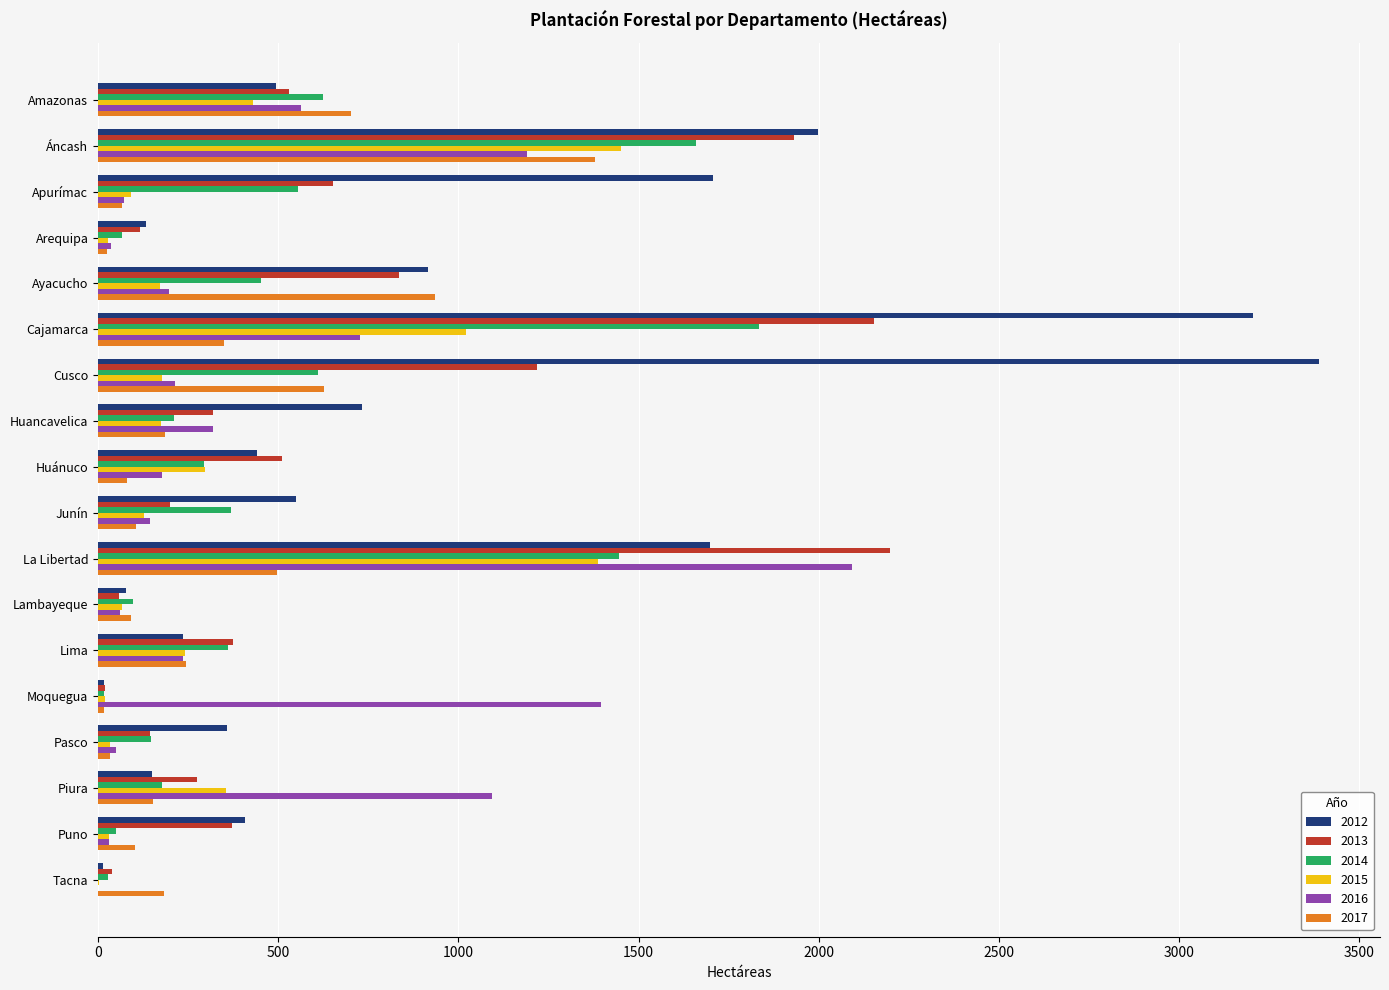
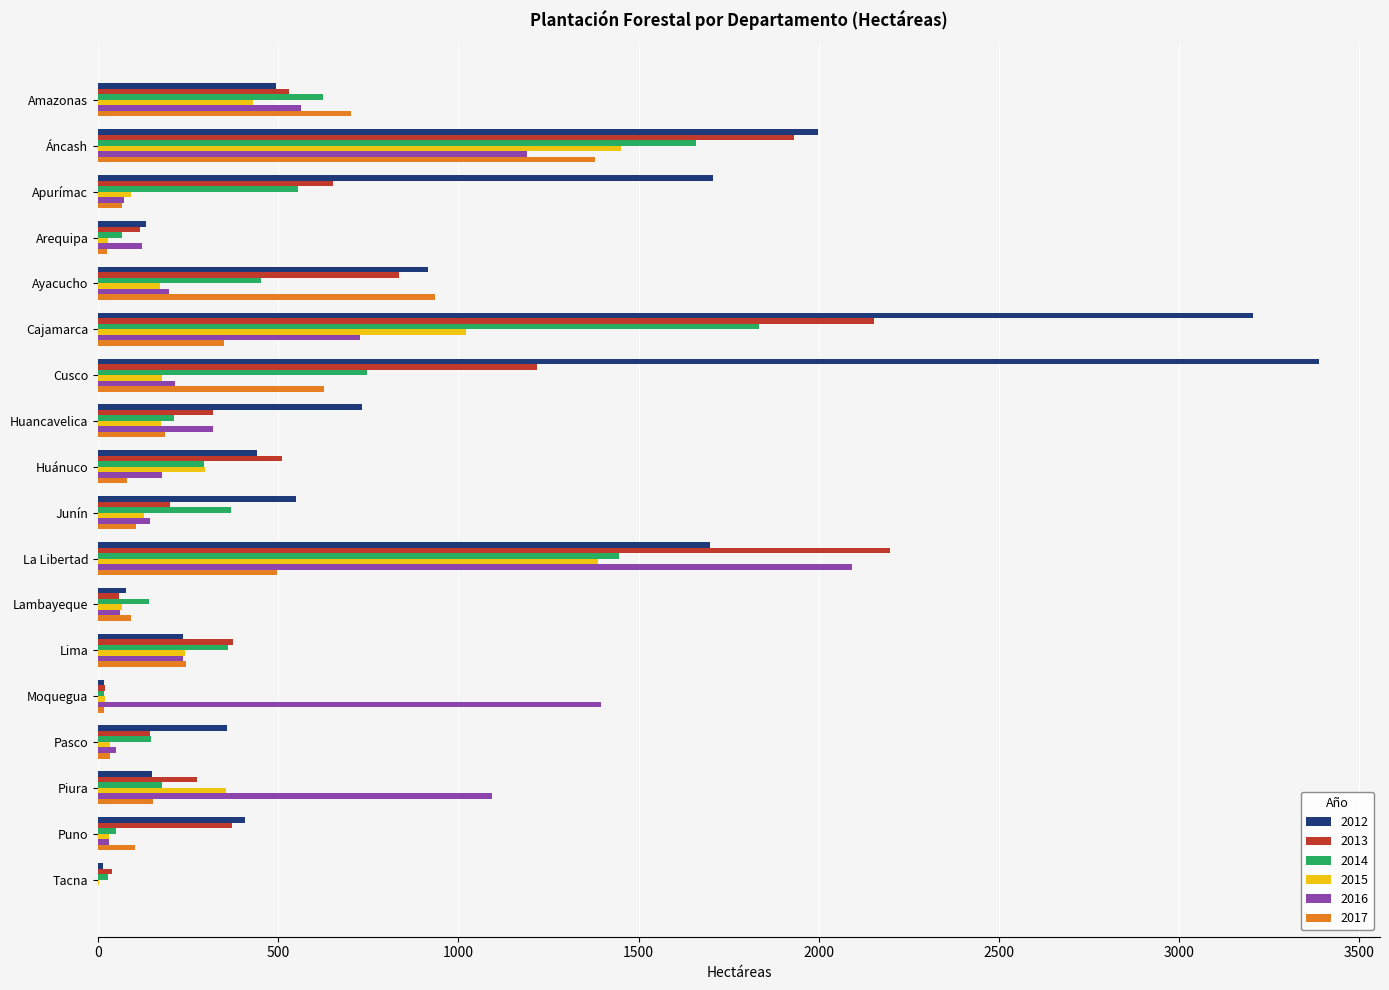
  {
    "2012": {
      "Amazonas": 490,
      "Áncash": 2000,
      "Apurímac": 1710,
      "Arequipa": 130,
      "Ayacucho": 920,
      "Cajamarca": 3200,
      "Cusco": 3390,
      "Huancavelica": 730,
      "Huánuco": 440,
      "Junín": 550,
      "La Libertad": 1700,
      "Lambayeque": 80,
      "Lima": 240,
      "Moquegua": 20,
      "Pasco": 360,
      "Piura": 150,
      "Puno": 410,
      "Tacna": 10
    },
    "2013": {
      "Amazonas": 530,
      "Áncash": 1930,
      "Apurímac": 650,
      "Arequipa": 120,
      "Ayacucho": 830,
      "Cajamarca": 2150,
      "Cusco": 1220,
      "Huancavelica": 320,
      "Huánuco": 510,
      "Junín": 200,
      "La Libertad": 2200,
      "Lambayeque": 60,
      "Lima": 370,
      "Moquegua": 20,
      "Pasco": 140,
      "Piura": 280,
      "Puno": 370,
      "Tacna": 40
    },
    "2014": {
      "Amazonas": 630,
      "Áncash": 1660,
      "Apurímac": 560,
      "Arequipa": 70,
      "Ayacucho": 450,
      "Cajamarca": 1830,
-     "Cusco": 610,
+     "Cusco": 750,
      "Huancavelica": 210,
      "Huánuco": 290,
      "Junín": 370,
      "La Libertad": 1450,
-     "Lambayeque": 100,
+     "Lambayeque": 140,
      "Lima": 360,
      "Moquegua": 20,
      "Pasco": 150,
      "Piura": 180,
      "Puno": 50,
      "Tacna": 30
    },
    "2015": {
      "Amazonas": 430,
      "Áncash": 1450,
      "Apurímac": 90,
      "Arequipa": 30,
      "Ayacucho": 170,
      "Cajamarca": 1020,
      "Cusco": 180,
      "Huancavelica": 170,
      "Huánuco": 300,
      "Junín": 130,
      "La Libertad": 1390,
      "Lambayeque": 70,
      "Lima": 240,
      "Moquegua": 20,
      "Pasco": 30,
      "Piura": 350,
      "Puno": 30
    },
    "2016": {
      "Amazonas": 560,
      "Áncash": 1190,
      "Apurímac": 70,
-     "Arequipa": 40,
+     "Arequipa": 120,
      "Ayacucho": 200,
      "Cajamarca": 730,
      "Cusco": 210,
      "Huancavelica": 320,
      "Huánuco": 180,
      "Junín": 140,
      "La Libertad": 2090,
      "Lambayeque": 60,
      "Lima": 240,
      "Moquegua": 1400,
      "Pasco": 50,
      "Piura": 1090,
      "Puno": 30,
      "Tacna": 0
    },
    "2017": {
      "Amazonas": 700,
      "Áncash": 1380,
      "Apurímac": 70,
      "Arequipa": 20,
      "Ayacucho": 930,
      "Cajamarca": 350,
      "Cusco": 630,
      "Huancavelica": 190,
      "Huánuco": 80,
      "Junín": 110,
      "La Libertad": 500,
      "Lambayeque": 90,
      "Lima": 240,
      "Moquegua": 20,
      "Pasco": 30,
      "Piura": 150,
      "Puno": 100,
-     "Tacna": 180
+     "Tacna": 0
    }
  }
